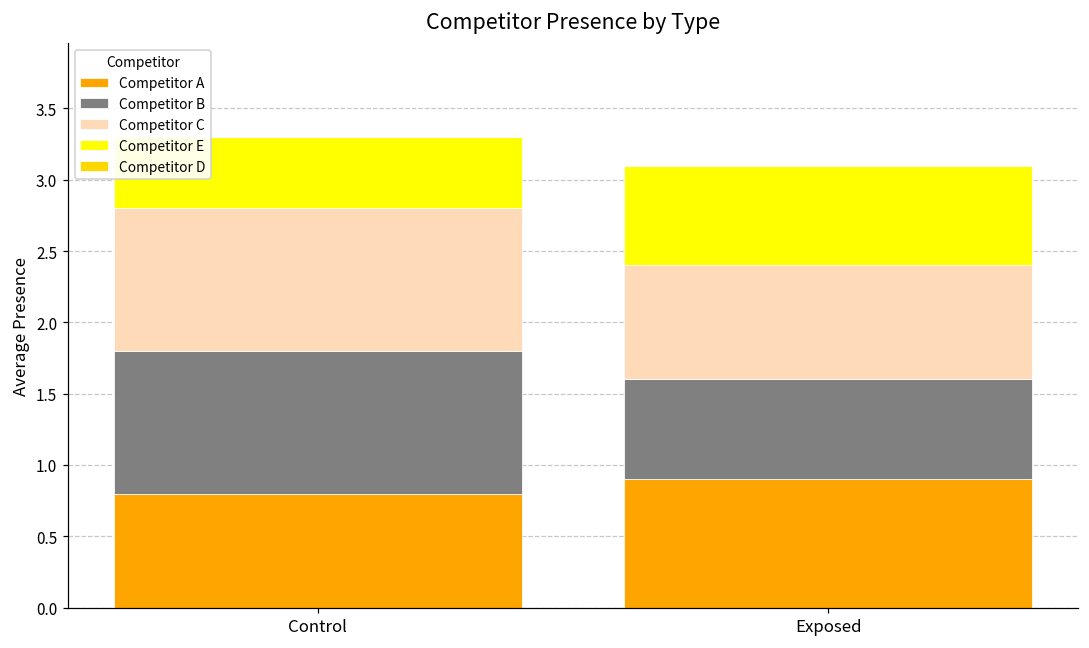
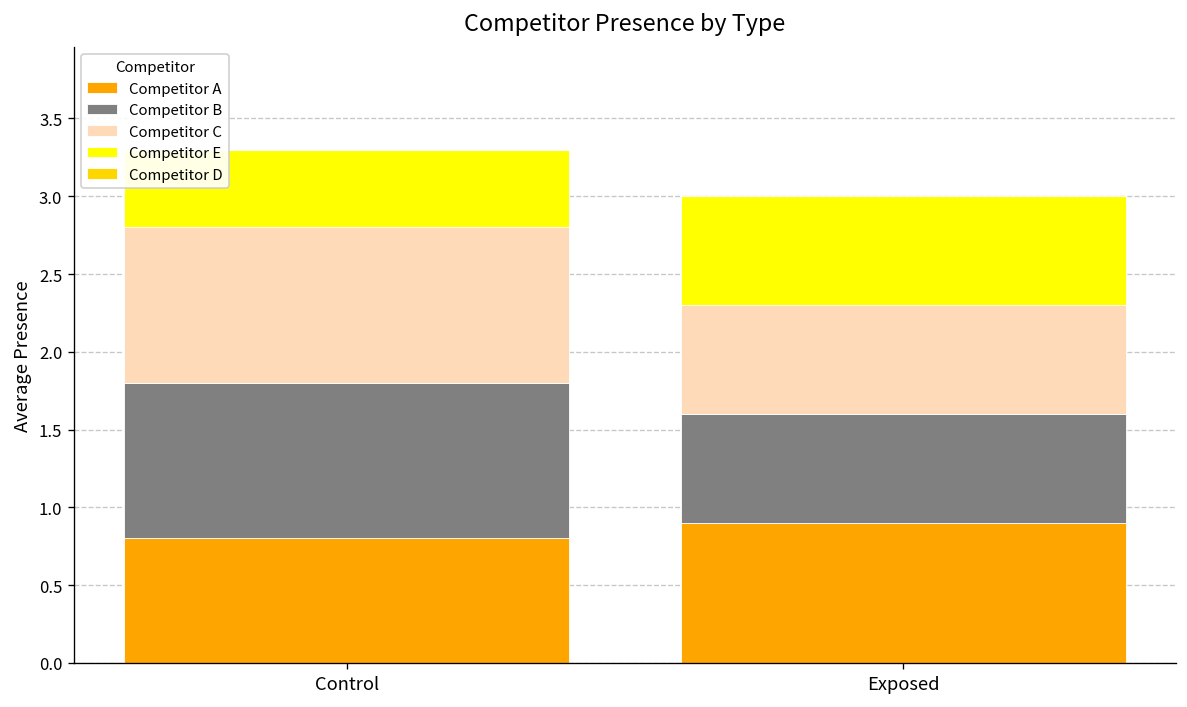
  {
    "Competitor B": {
      "Control": 1.0,
      "Exposed": 0.7
    },
    "Competitor C": {
      "Control": 1.0,
-     "Exposed": 0.8
+     "Exposed": 0.7
    }
  }
